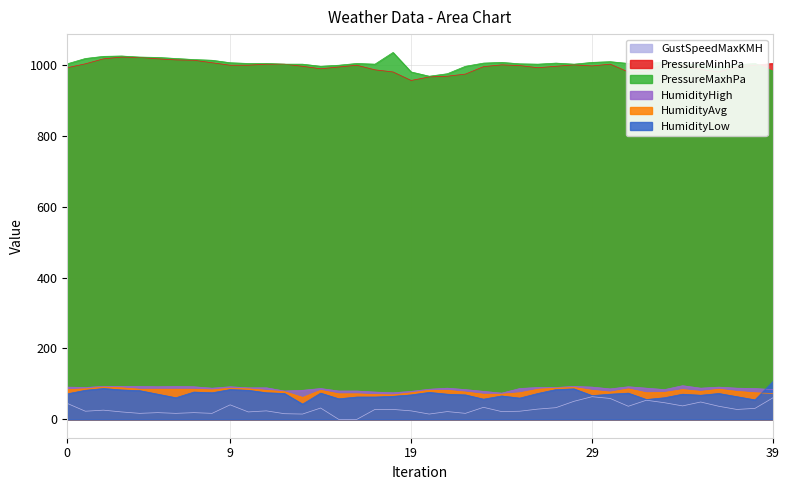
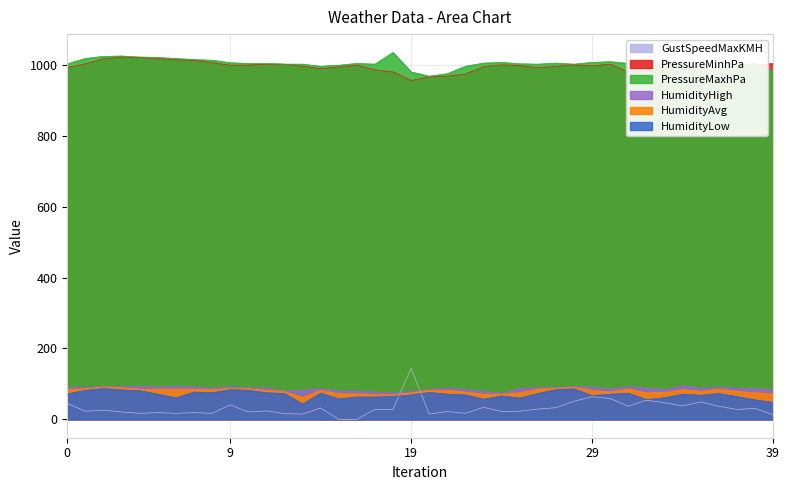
  {
    "GustSpeedMaxKMH": {
      "0": 50,
      "9": 40,
-     "19": 20,
-     "39": 60
+     "19": 140,
+     "39": 10
    },
    "PressureMinhPa": {
      "0": 990,
      "19": 960,
      "29": 1000,
      "39": 1000
    },
    "PressureMaxhPa": {
      "0": 1000,
      "19": 980,
      "29": 1010,
      "39": 980
    },
    "HumidityHigh": {
      "29": 90,
      "39": 80
    },
    "HumidityAvg": {
      "29": 80,
      "39": 70
    },
    "HumidityLow": {
      "0": 70,
-     "39": 110
+     "39": 50
    }
  }
